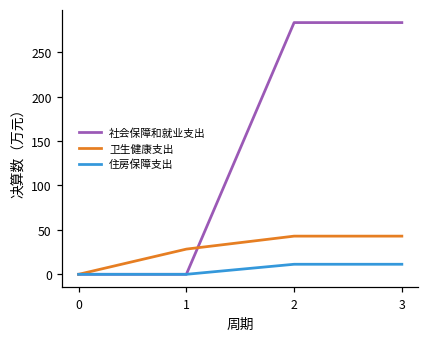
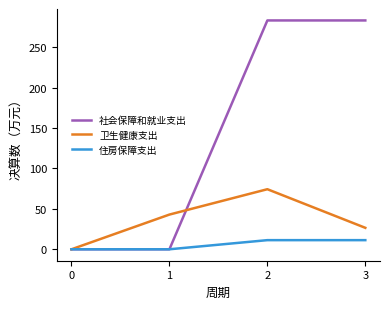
  {
    "社会保障和就业支出": {
      "2": 280,
      "3": 280
    },
    "卫生健康支出": {
-     "1": 30,
-     "2": 40,
-     "3": 40
+     "1": 40,
+     "2": 70,
+     "3": 30
    },
    "住房保障支出": {
      "2": 10,
      "3": 10
    }
  }
